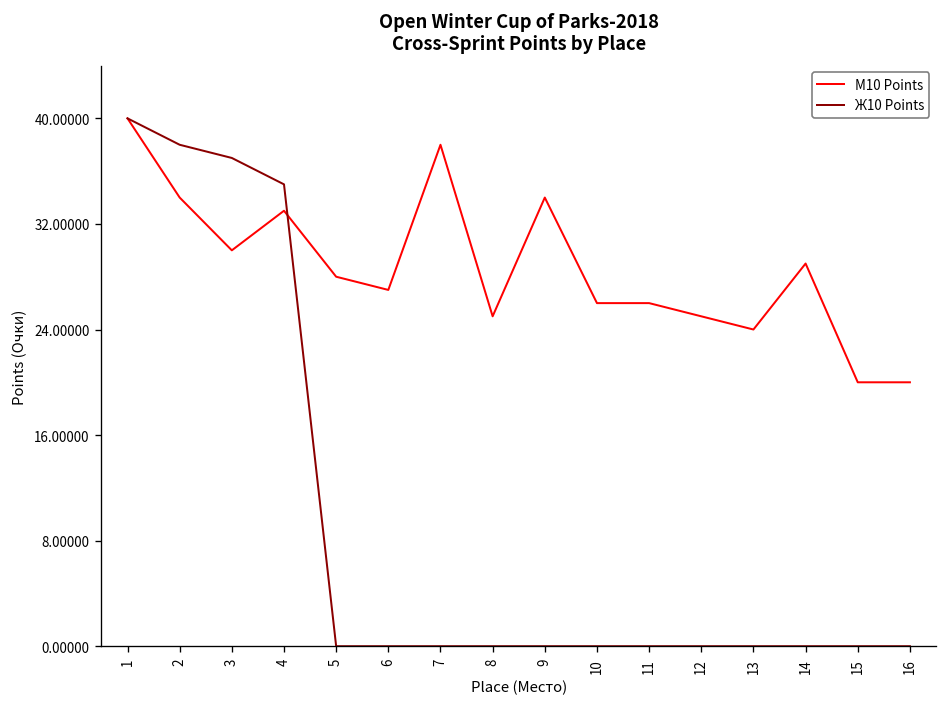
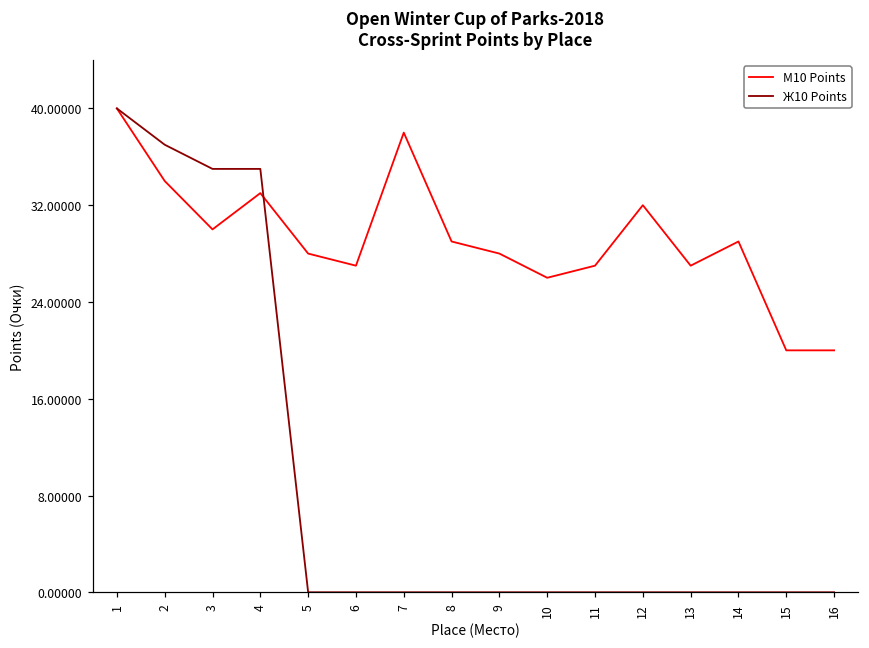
  {
    "М10 Points": {
      "2": 34,
      "3": 30,
      "4": 33,
      "5": 28,
      "6": 27,
      "7": 38,
-     "8": 25,
-     "9": 34,
+     "8": 29,
+     "9": 28,
      "10": 26,
-     "11": 26,
-     "12": 25,
-     "13": 24,
+     "11": 27,
+     "12": 32,
+     "13": 27,
      "14": 29,
      "15": 20,
      "16": 20
    },
    "Ж10 Points": {
-     "2": 38,
-     "3": 37,
+     "2": 37,
+     "3": 35,
      "4": 35,
      "5": 0,
      "6": 0,
      "7": 0,
      "8": 0,
      "9": 0,
      "10": 0,
      "11": 0,
      "12": 0,
      "13": 0,
      "14": 0,
      "15": 0,
      "16": 0
    }
  }
